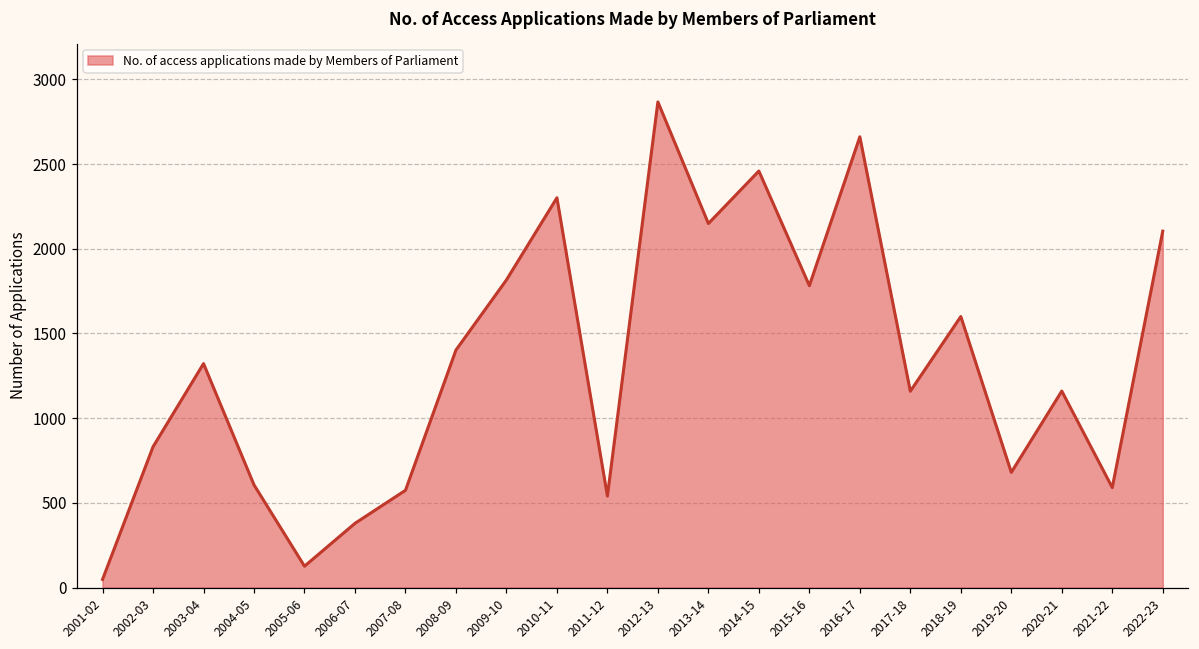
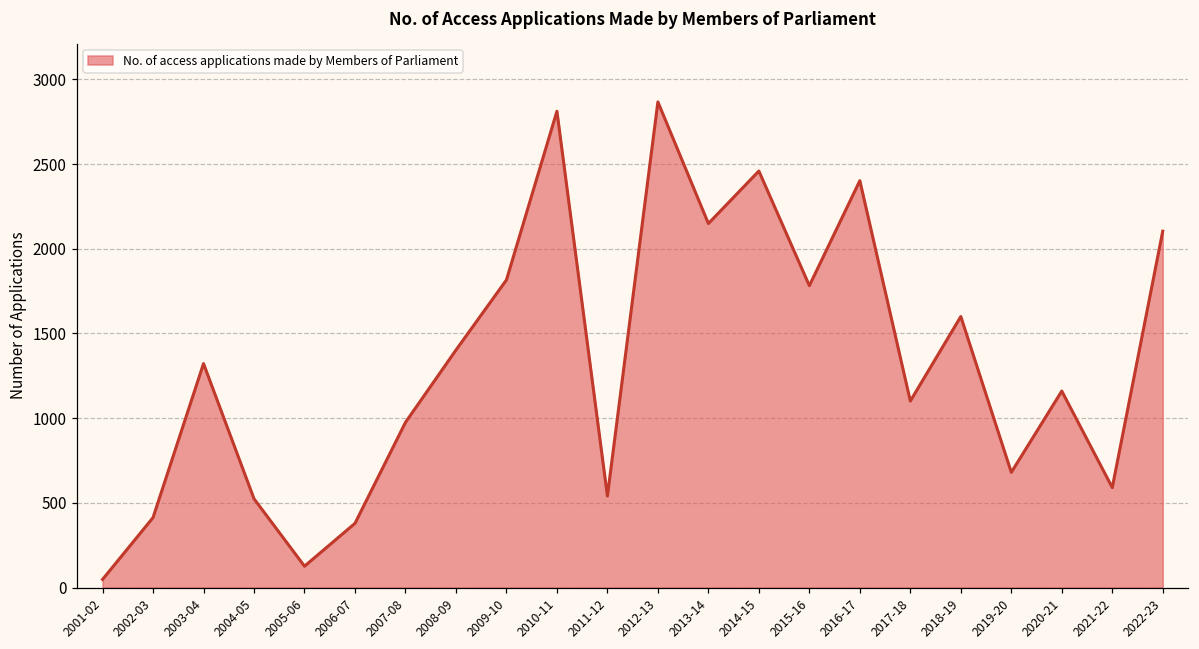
  {
    "2001-02": 50,
-   "2002-03": 830,
+   "2002-03": 410,
    "2003-04": 1320,
-   "2004-05": 610,
+   "2004-05": 520,
    "2005-06": 130,
    "2006-07": 380,
-   "2007-08": 570,
+   "2007-08": 980,
    "2008-09": 1400,
    "2009-10": 1820,
-   "2010-11": 2300,
+   "2010-11": 2810,
    "2011-12": 540,
    "2012-13": 2870,
    "2013-14": 2150,
    "2014-15": 2460,
    "2015-16": 1780,
-   "2016-17": 2660,
-   "2017-18": 1160,
+   "2016-17": 2400,
+   "2017-18": 1100,
    "2018-19": 1600,
    "2019-20": 680,
    "2020-21": 1160,
    "2021-22": 590,
    "2022-23": 2100
  }
